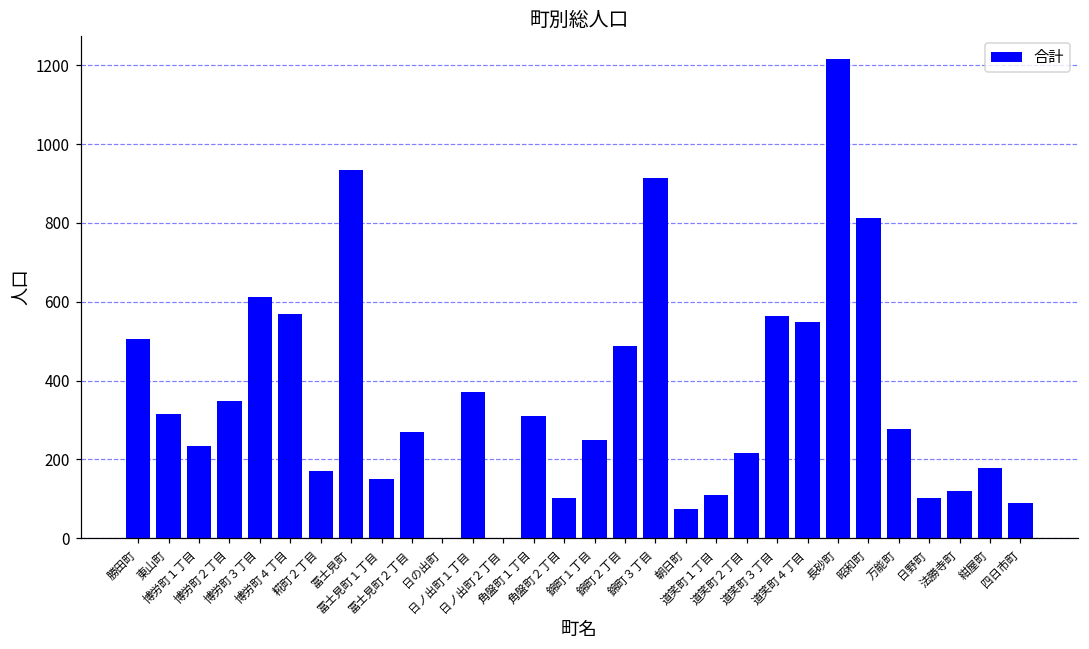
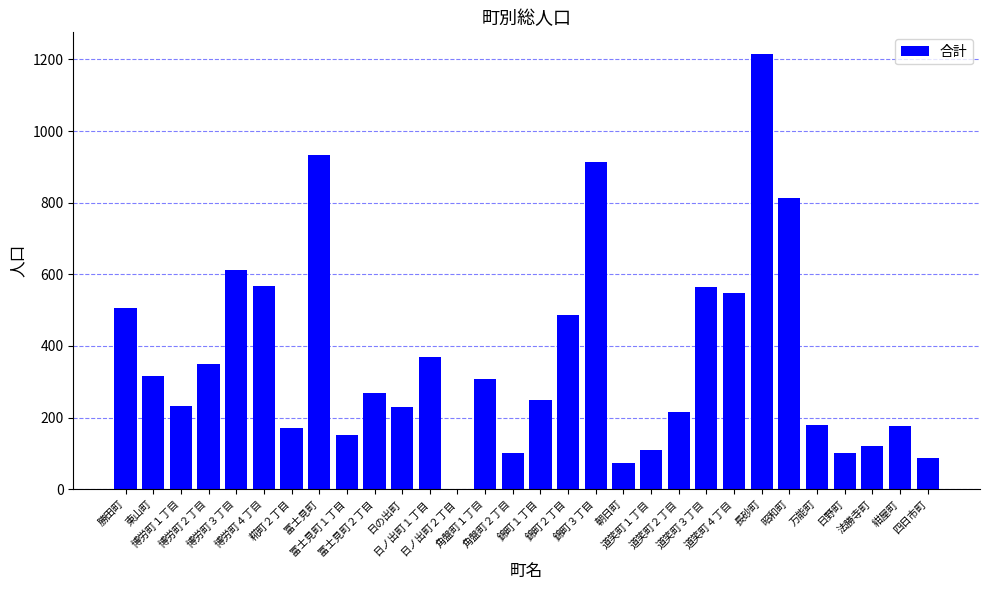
  {
    "勝田町": 510,
    "東山町": 320,
    "博労町１丁目": 230,
    "博労町２丁目": 350,
    "博労町３丁目": 610,
    "博労町４丁目": 570,
    "糀町２丁目": 170,
    "冨士見町": 930,
    "冨士見町１丁目": 150,
    "冨士見町２丁目": 270,
-   "日の出町": 0,
+   "日の出町": 230,
    "日ノ出町１丁目": 370,
    "日ノ出町２丁目": 0,
    "角盤町１丁目": 310,
    "角盤町２丁目": 100,
    "錦町１丁目": 250,
    "錦町２丁目": 490,
    "錦町３丁目": 920,
    "朝日町": 70,
    "道笑町１丁目": 110,
    "道笑町２丁目": 220,
    "道笑町３丁目": 560,
    "道笑町４丁目": 550,
    "長砂町": 1220,
    "昭和町": 810,
-   "万能町": 280,
+   "万能町": 180,
    "日野町": 100,
    "法勝寺町": 120,
    "紺屋町": 180,
    "四日市町": 90
  }
